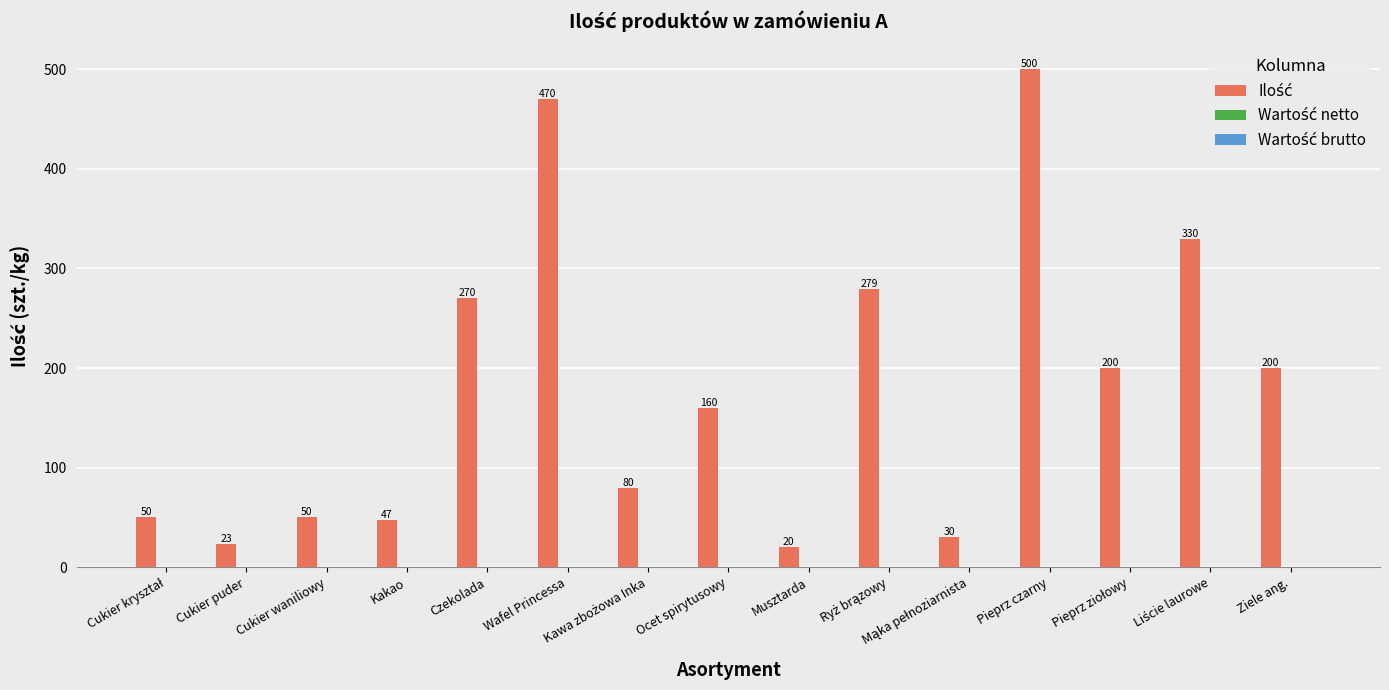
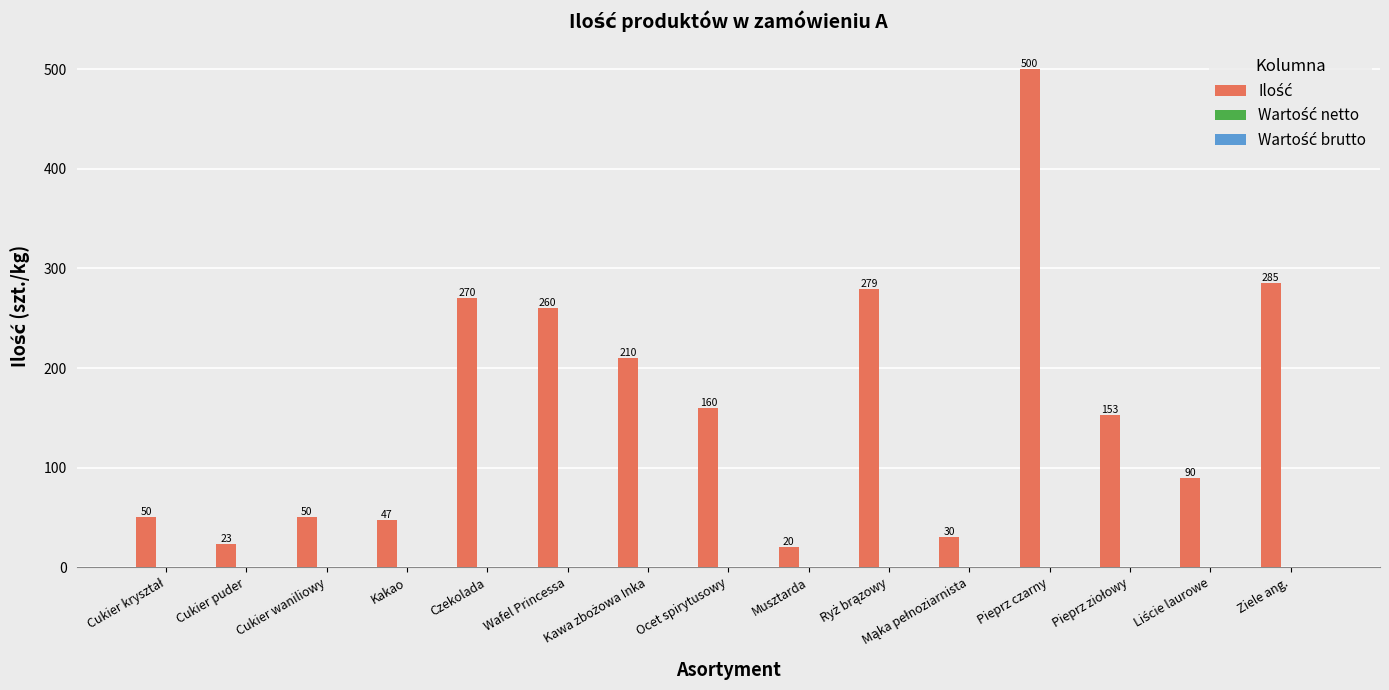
  {
    "Ilość": {
      "Cukier kryształ": 50,
      "Cukier puder": 23,
      "Cukier waniliowy": 50,
      "Kakao": 47,
      "Czekolada": 270,
-     "Wafel Princessa": 470,
-     "Kawa zbożowa Inka": 80,
+     "Wafel Princessa": 260,
+     "Kawa zbożowa Inka": 210,
      "Ocet spirytusowy": 160,
      "Musztarda": 20,
      "Ryż brązowy": 279,
      "Mąka pełnoziarnista": 30,
      "Pieprz czarny": 500,
-     "Pieprz ziołowy": 200,
-     "Liście laurowe": 330,
-     "Ziele ang.": 200
+     "Pieprz ziołowy": 153,
+     "Liście laurowe": 90,
+     "Ziele ang.": 285
    },
    "Wartość netto": {
      "Cukier kryształ": 0,
      "Cukier puder": 0,
      "Cukier waniliowy": 0,
      "Kakao": 0,
      "Czekolada": 0,
      "Wafel Princessa": 0,
      "Kawa zbożowa Inka": 0,
      "Ocet spirytusowy": 0,
      "Musztarda": 0,
      "Ryż brązowy": 0,
      "Mąka pełnoziarnista": 0,
      "Pieprz czarny": 0,
      "Pieprz ziołowy": 0,
      "Liście laurowe": 0,
      "Ziele ang.": 0
    },
    "Wartość brutto": {
      "Cukier kryształ": 0,
      "Cukier puder": 0,
      "Cukier waniliowy": 0,
      "Kakao": 0,
      "Czekolada": 0,
      "Wafel Princessa": 0,
      "Kawa zbożowa Inka": 0,
      "Ocet spirytusowy": 0,
      "Musztarda": 0,
      "Ryż brązowy": 0,
      "Mąka pełnoziarnista": 0,
      "Pieprz czarny": 0,
      "Pieprz ziołowy": 0,
      "Liście laurowe": 0,
      "Ziele ang.": 0
    }
  }
